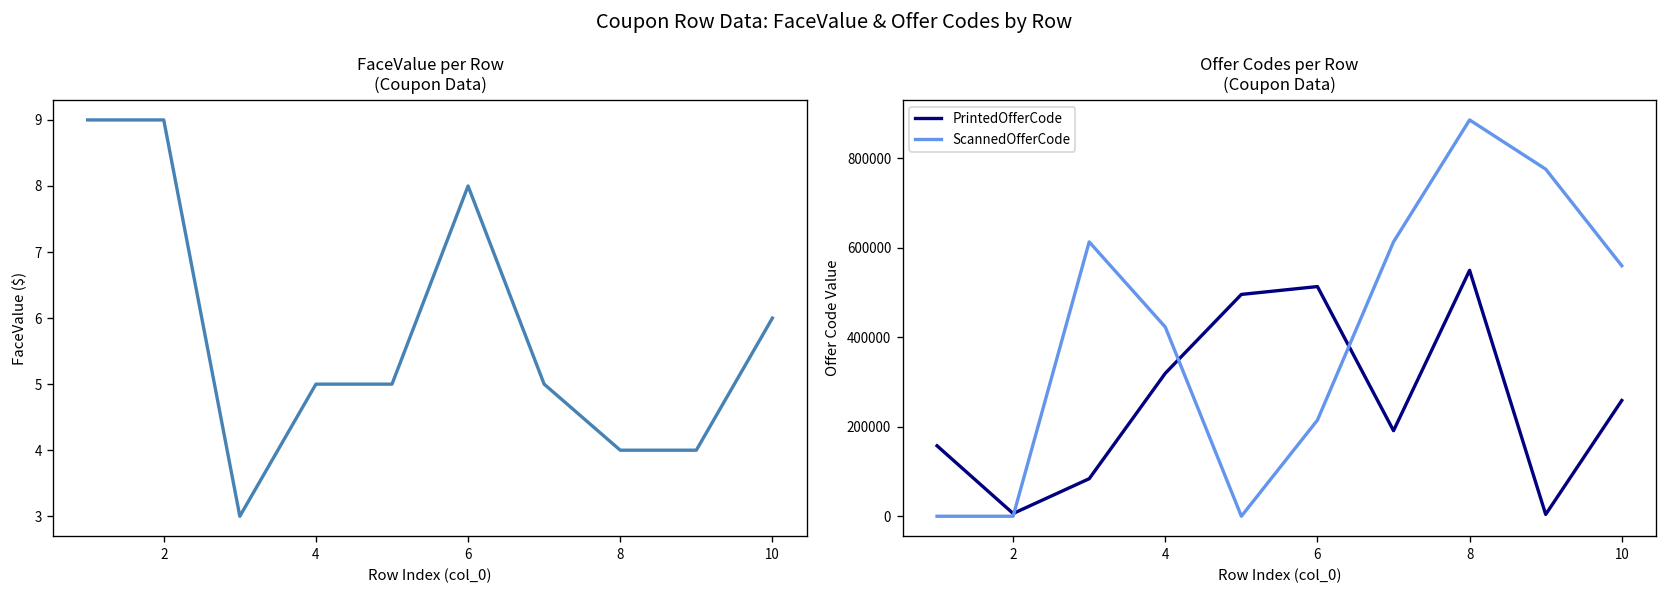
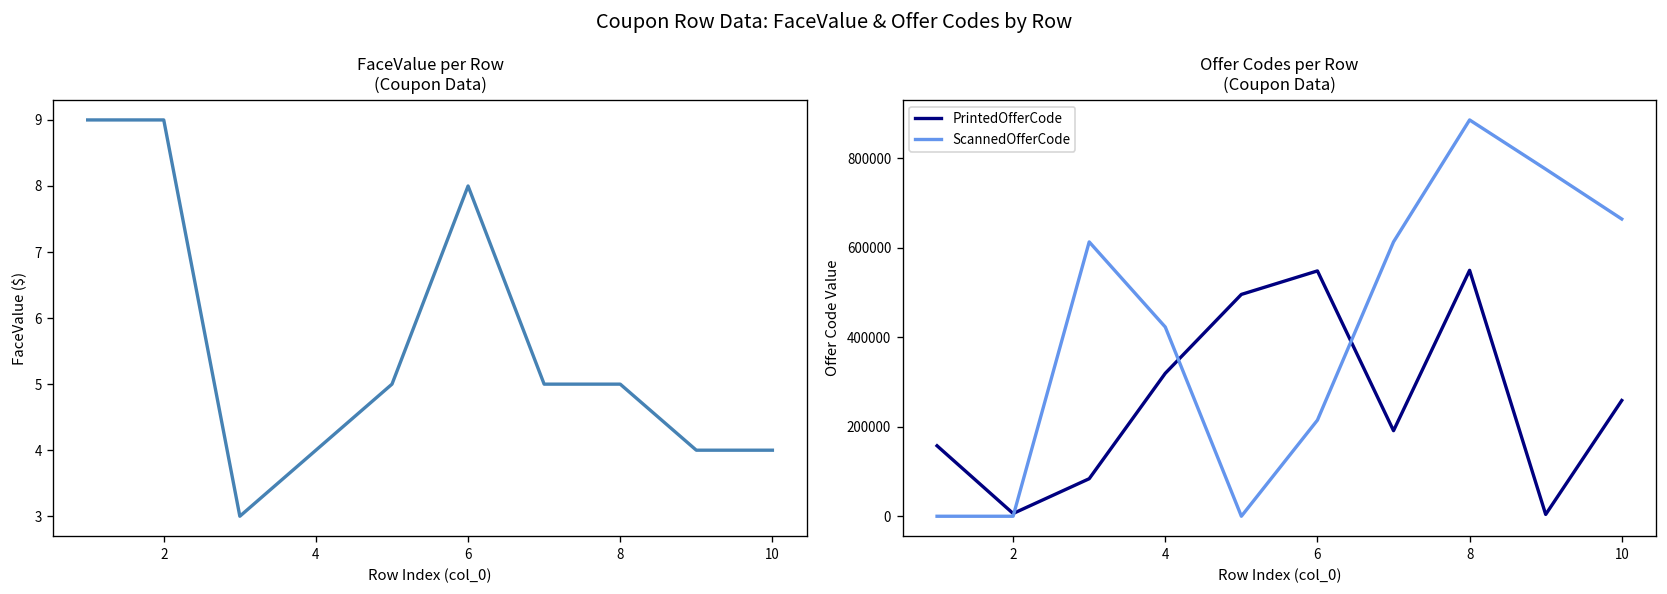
  {
    "FaceValue per Row (Coupon Data)": {
      "2": 9,
-     "4": 5,
+     "4": 4,
      "6": 8,
-     "8": 4,
-     "10": 6
+     "8": 5,
+     "10": 4
    },
    "Offer Codes per Row (Coupon Data)": {
      "PrintedOfferCode": {
        "4": 320000,
-       "6": 510000,
+       "6": 550000,
        "8": 550000,
        "10": 260000
      },
      "ScannedOfferCode": {
        "4": 420000,
        "6": 210000,
        "8": 890000,
-       "10": 560000
+       "10": 660000
      }
    }
  }
